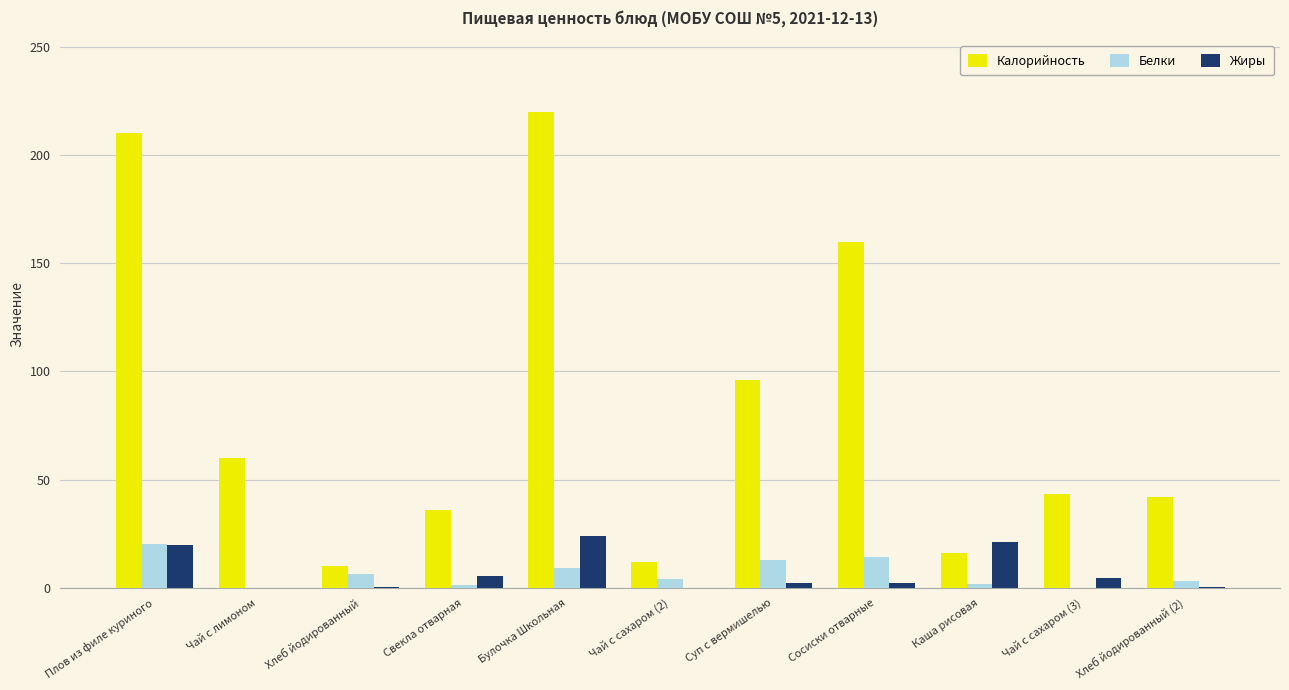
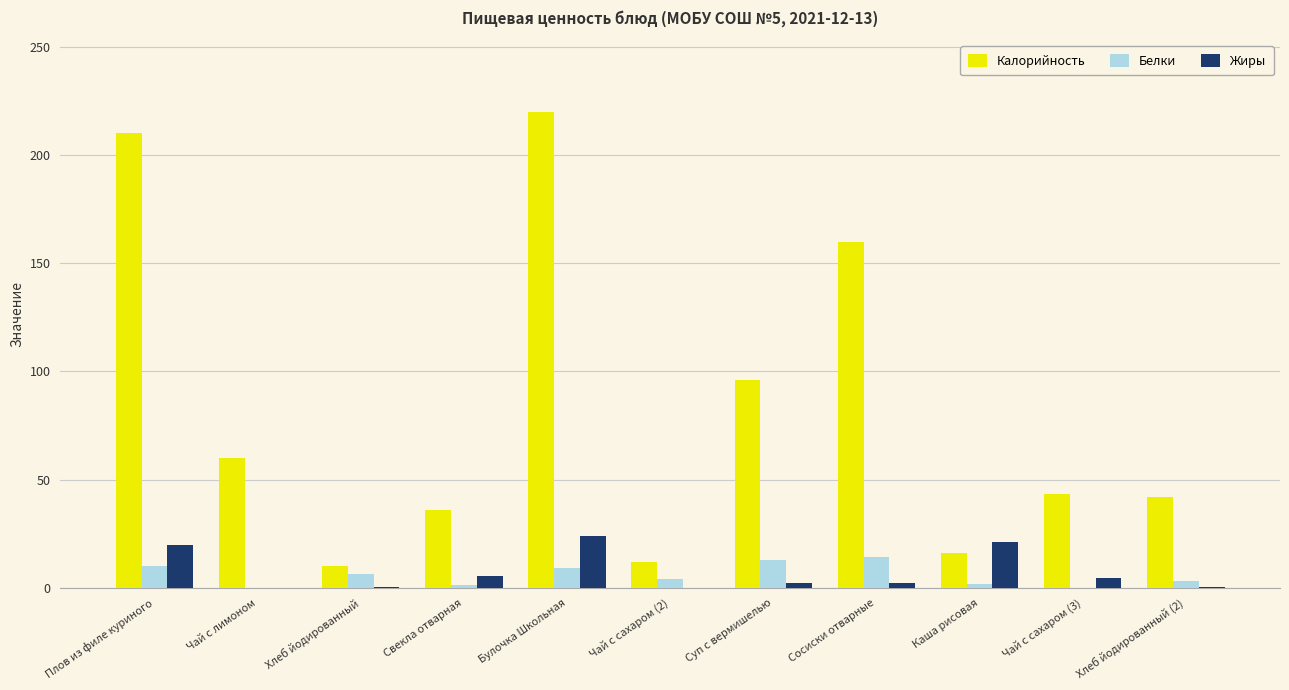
  {
    "Калорийность": {
      "Плов из филе куриного": 210,
      "Чай с лимоном": 60,
      "Хлеб йодированный": 10,
      "Свекла отварная": 36,
      "Булочка Школьная": 220,
      "Чай с сахаром (2)": 12,
      "Суп с вермишелью": 96,
      "Сосиски отварные": 160,
      "Каша рисовая": 16,
      "Чай с сахаром (3)": 44,
      "Хлеб йодированный (2)": 42
    },
    "Белки": {
-     "Плов из филе куриного": 20,
+     "Плов из филе куриного": 10,
      "Хлеб йодированный": 6,
      "Свекла отварная": 1,
      "Булочка Школьная": 9,
      "Чай с сахаром (2)": 4,
      "Суп с вермишелью": 13,
      "Сосиски отварные": 14,
      "Каша рисовая": 2,
      "Хлеб йодированный (2)": 3
    },
    "Жиры": {
      "Плов из филе куриного": 20,
      "Свекла отварная": 6,
      "Булочка Школьная": 24,
      "Чай с сахаром (2)": 0,
      "Суп с вермишелью": 2,
      "Сосиски отварные": 2,
      "Каша рисовая": 21,
      "Чай с сахаром (3)": 5
    }
  }
